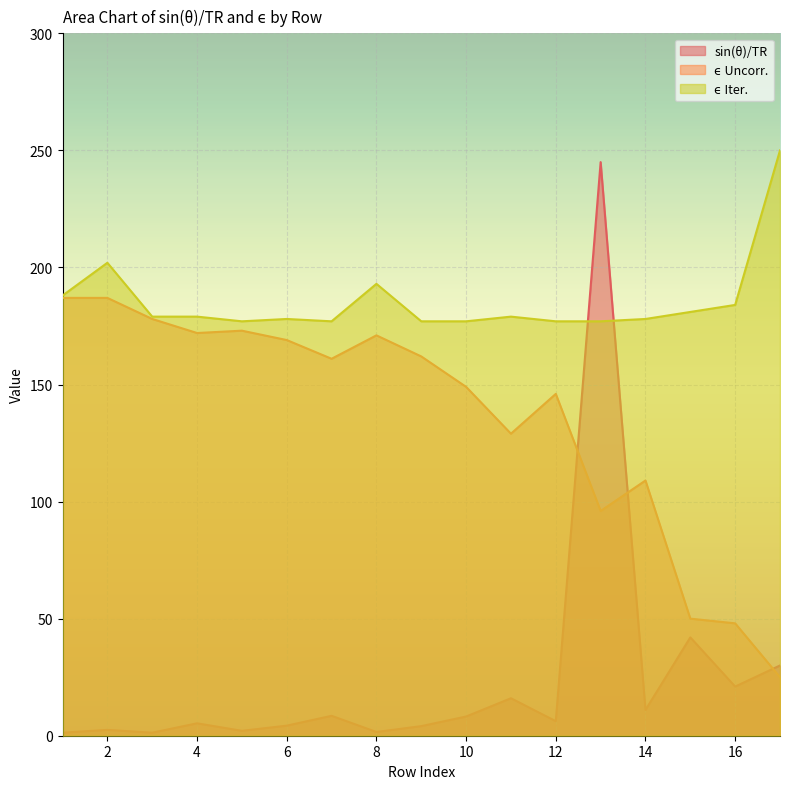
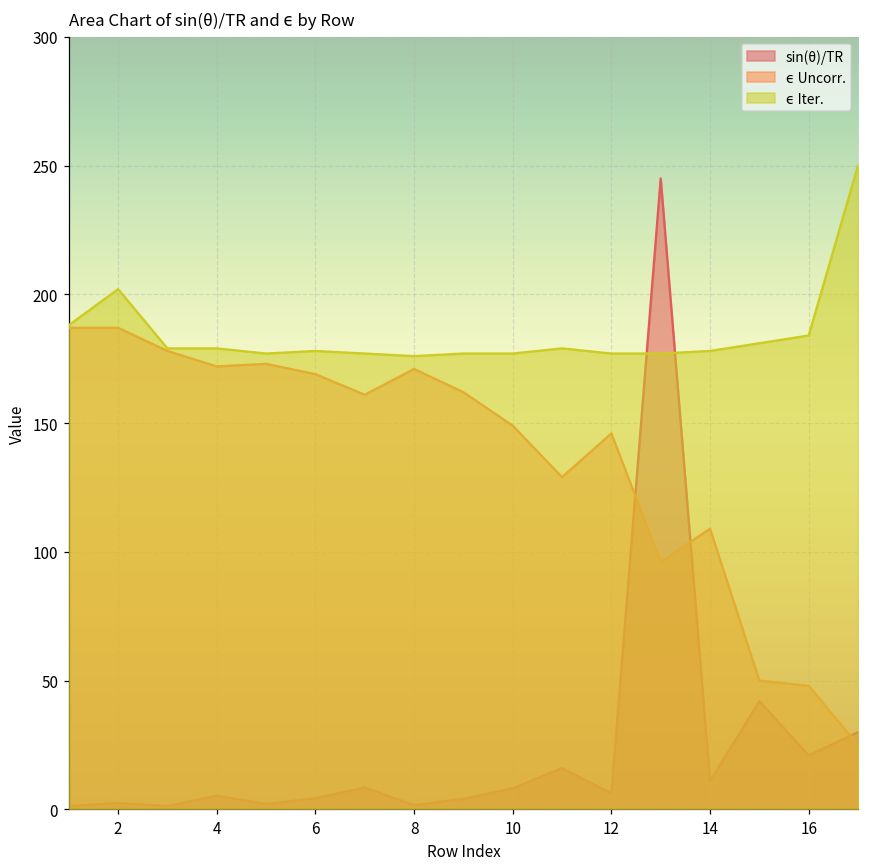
  {
    "ϵ Iter.": {
      "2": 202,
      "4": 179,
      "6": 178,
-     "8": 193,
+     "8": 176,
      "10": 177,
      "12": 177,
      "14": 178,
      "16": 184
    }
  }
